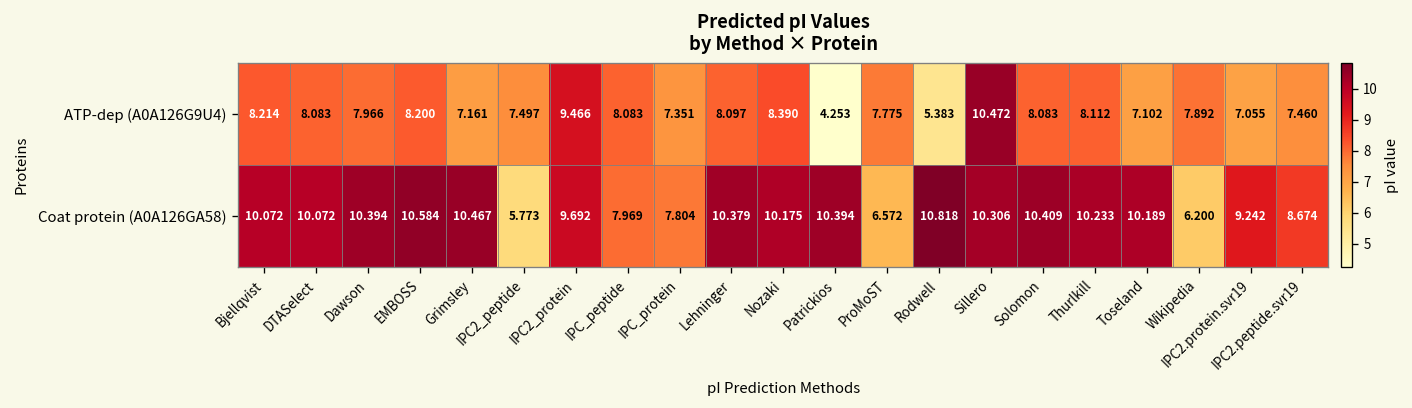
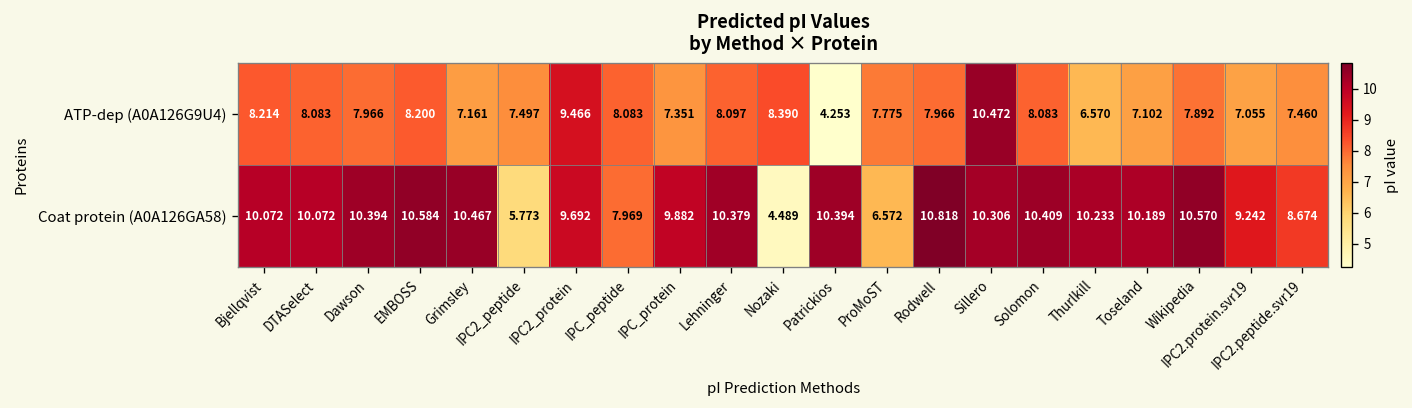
  {
    "ATP-dep (A0A126G9U4)": {
      "Bjellqvist": 8.214,
      "DTASelect": 8.083,
      "Dawson": 7.966,
      "EMBOSS": 8.200,
      "Grimsley": 7.161,
      "IPC2_peptide": 7.497,
      "IPC2_protein": 9.466,
      "IPC_peptide": 8.083,
      "IPC_protein": 7.351,
      "Lehninger": 8.097,
      "Nozaki": 8.390,
      "Patrickios": 4.253,
      "ProMoST": 7.775,
-     "Rodwell": 5.383,
+     "Rodwell": 7.966,
      "Sillero": 10.472,
      "Solomon": 8.083,
-     "Thurlkill": 8.112,
+     "Thurlkill": 6.570,
      "Toseland": 7.102,
      "Wikipedia": 7.892,
      "IPC2.protein.svr19": 7.055,
      "IPC2.peptide.svr19": 7.460
    },
    "Coat protein (A0A126GA58)": {
      "Bjellqvist": 10.072,
      "DTASelect": 10.072,
      "Dawson": 10.394,
      "EMBOSS": 10.584,
      "Grimsley": 10.467,
      "IPC2_peptide": 5.773,
      "IPC2_protein": 9.692,
      "IPC_peptide": 7.969,
-     "IPC_protein": 7.804,
+     "IPC_protein": 9.882,
      "Lehninger": 10.379,
-     "Nozaki": 10.175,
+     "Nozaki": 4.489,
      "Patrickios": 10.394,
      "ProMoST": 6.572,
      "Rodwell": 10.818,
      "Sillero": 10.306,
      "Solomon": 10.409,
      "Thurlkill": 10.233,
      "Toseland": 10.189,
-     "Wikipedia": 6.200,
+     "Wikipedia": 10.570,
      "IPC2.protein.svr19": 9.242,
      "IPC2.peptide.svr19": 8.674
    }
  }
